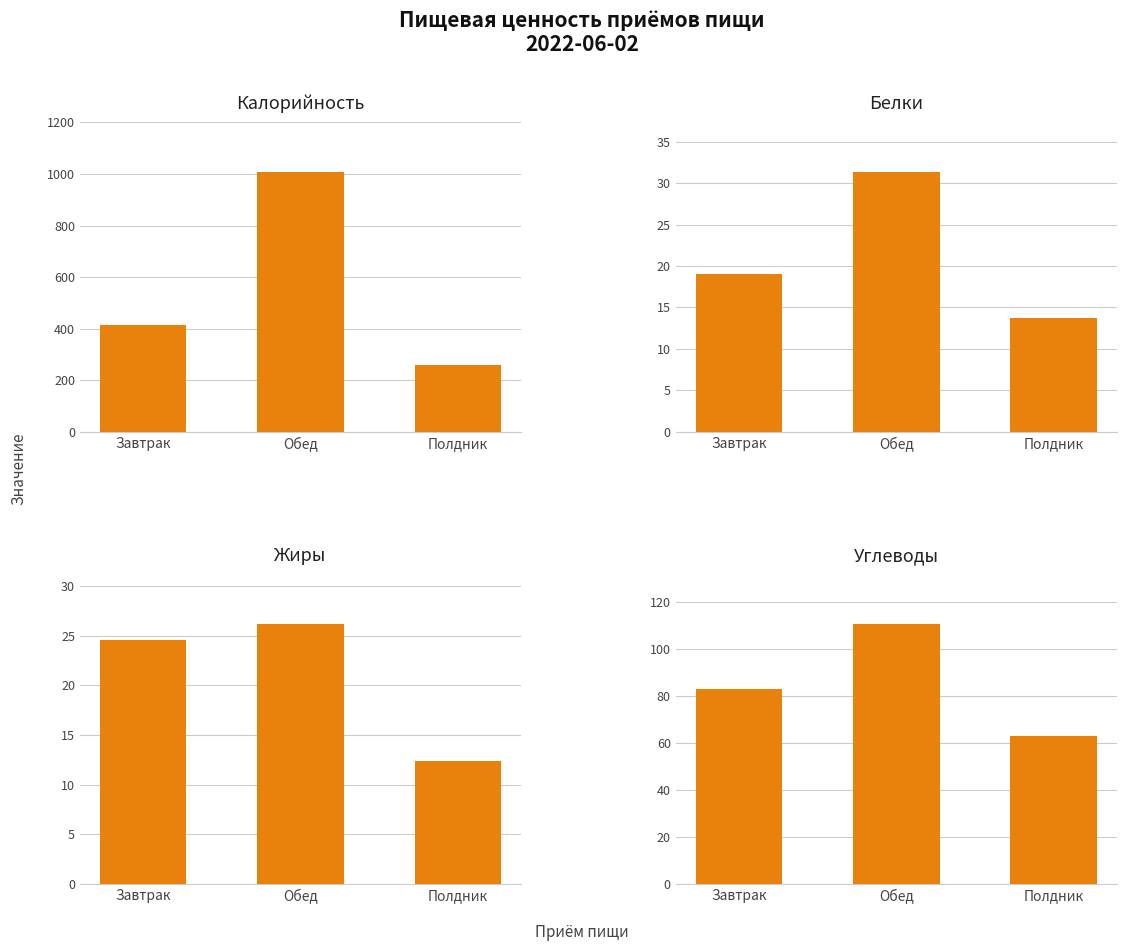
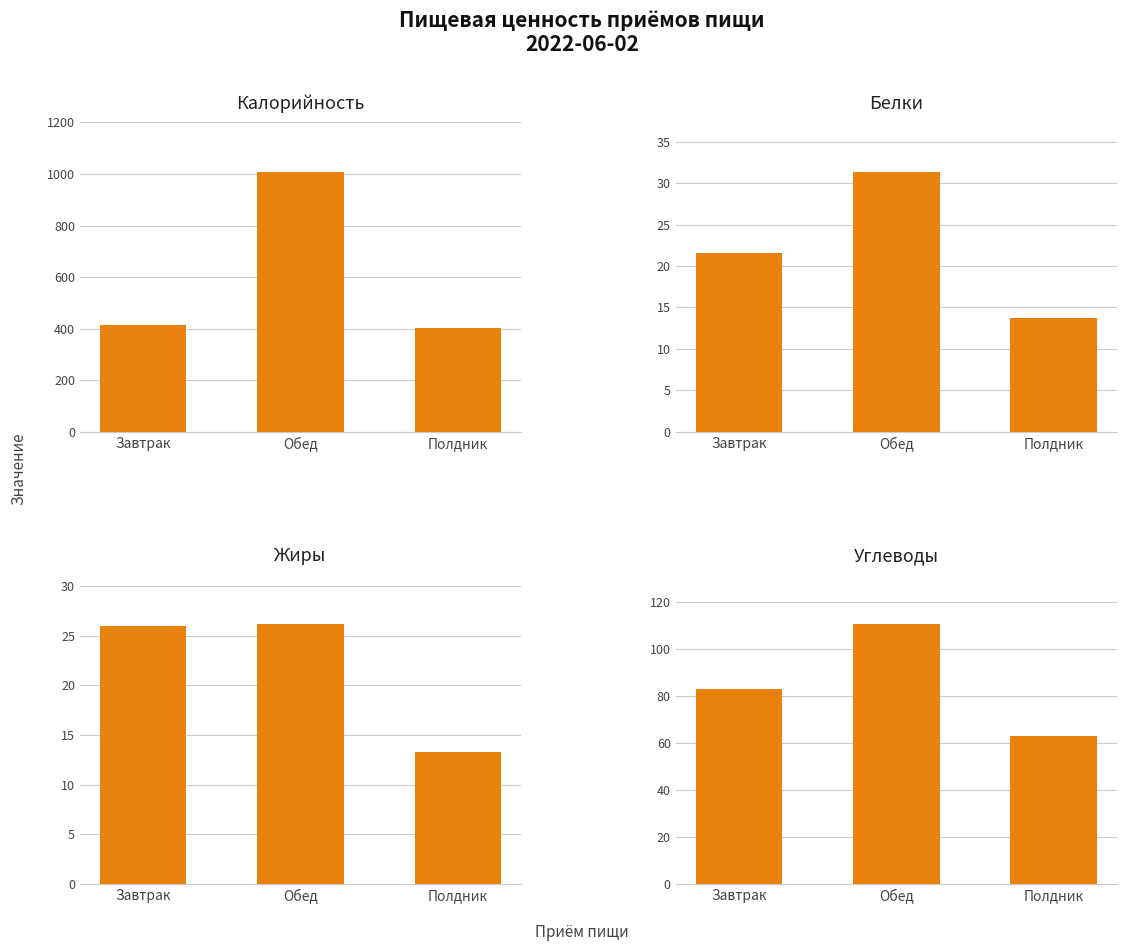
  {
    "Калорийность": {
      "Завтрак": 420,
      "Обед": 1010,
-     "Полдник": 260
+     "Полдник": 400
    },
    "Белки": {
-     "Завтрак": 19,
+     "Завтрак": 22,
      "Обед": 31,
      "Полдник": 14
    },
    "Жиры": {
-     "Завтрак": 25,
+     "Завтрак": 26,
      "Обед": 26,
-     "Полдник": 12
+     "Полдник": 13
    },
    "Углеводы": {
      "Завтрак": 83,
      "Обед": 111,
      "Полдник": 63
    }
  }
